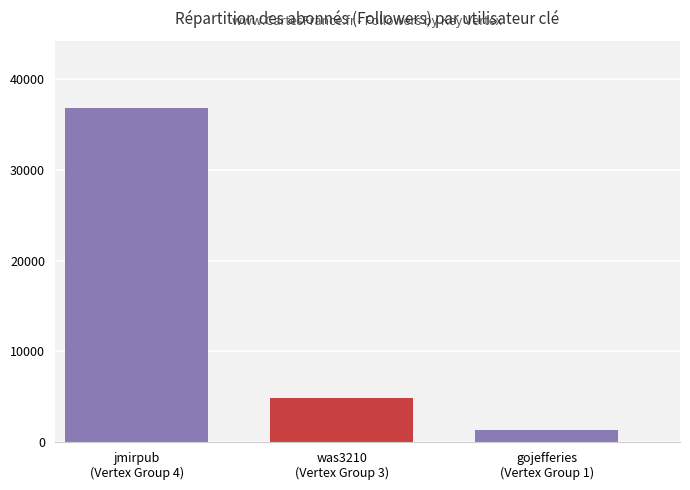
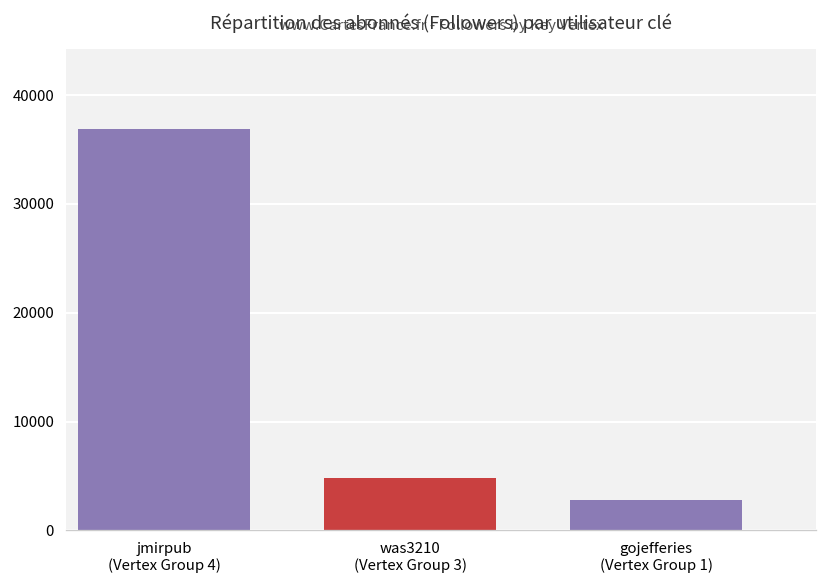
  {
    "jmirpub (Vertex Group 4)": 37000,
    "was3210 (Vertex Group 3)": 5000,
-   "gojefferies (Vertex Group 1)": 1000
+   "gojefferies (Vertex Group 1)": 3000
  }
